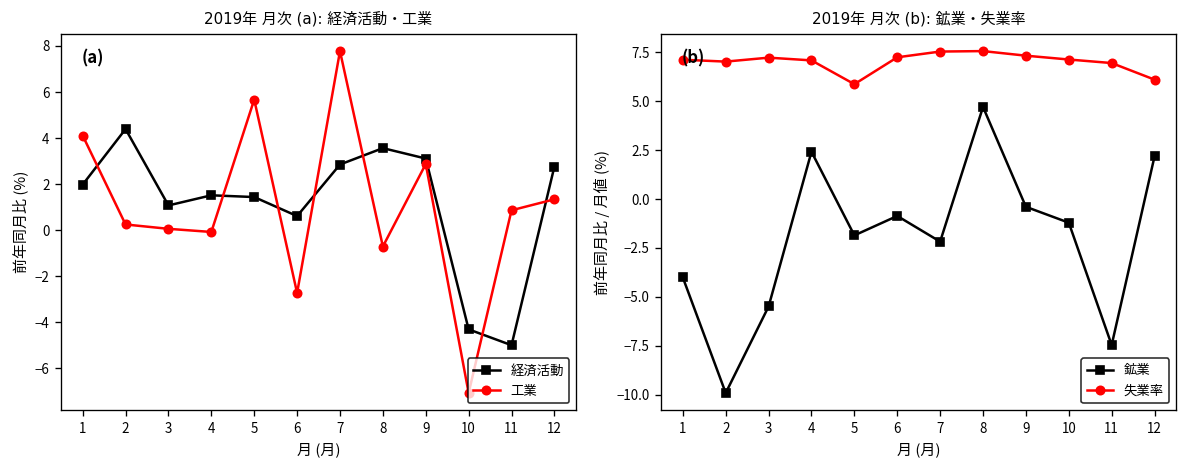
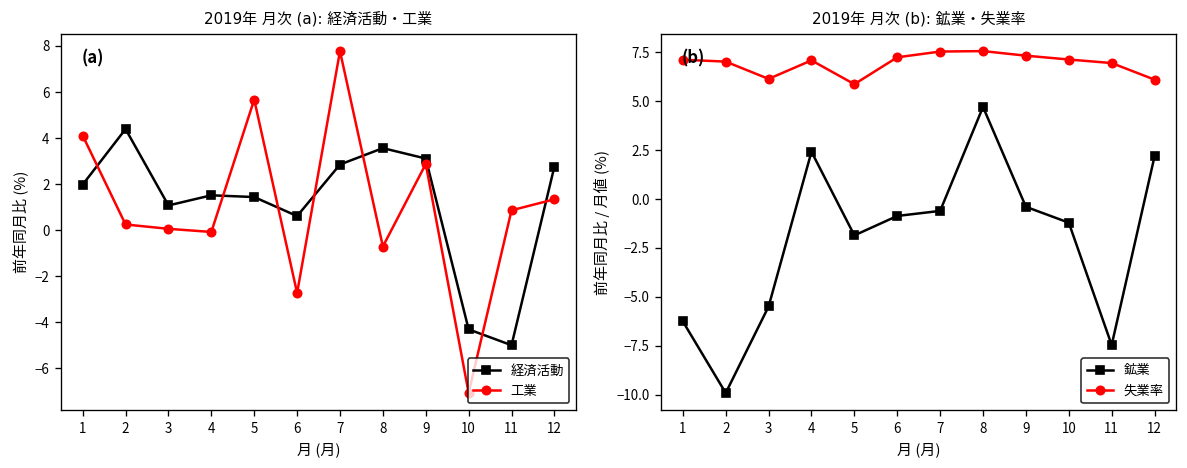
  {
    "2019年 月次 (a): 経済活動・工業": {
      "経済活動": {
        "1": 2.0,
        "2": 4.4,
        "3": 1.1,
        "4": 1.5,
        "5": 1.4,
        "6": 0.6,
        "7": 2.9,
        "8": 3.6,
        "9": 3.1,
        "10": -4.3,
        "11": -5.0,
        "12": 2.8
      },
      "工業": {
        "1": 4.1,
        "2": 0.2,
        "3": 0.1,
        "4": -0.1,
        "5": 5.7,
        "6": -2.7,
        "7": 7.8,
        "8": -0.7,
        "9": 2.9,
        "11": 0.9,
        "12": 1.3
      }
    },
    "2019年 月次 (b): 鉱業・失業率": {
      "鉱業": {
-       "1": -4.0,
+       "1": -6.3,
        "2": -9.9,
        "3": -5.5,
        "4": 2.4,
        "5": -1.9,
        "6": -0.9,
-       "7": -2.2,
+       "7": -0.6,
        "8": 4.7,
        "9": -0.4,
        "10": -1.2,
        "11": -7.5,
        "12": 2.2
      },
      "失業率": {
        "1": 7.1,
        "2": 7.0,
-       "3": 7.2,
+       "3": 6.1,
        "4": 7.1,
        "5": 5.9,
        "6": 7.3,
        "7": 7.5,
        "8": 7.6,
        "9": 7.3,
        "10": 7.1,
        "11": 7.0,
        "12": 6.1
      }
    }
  }
